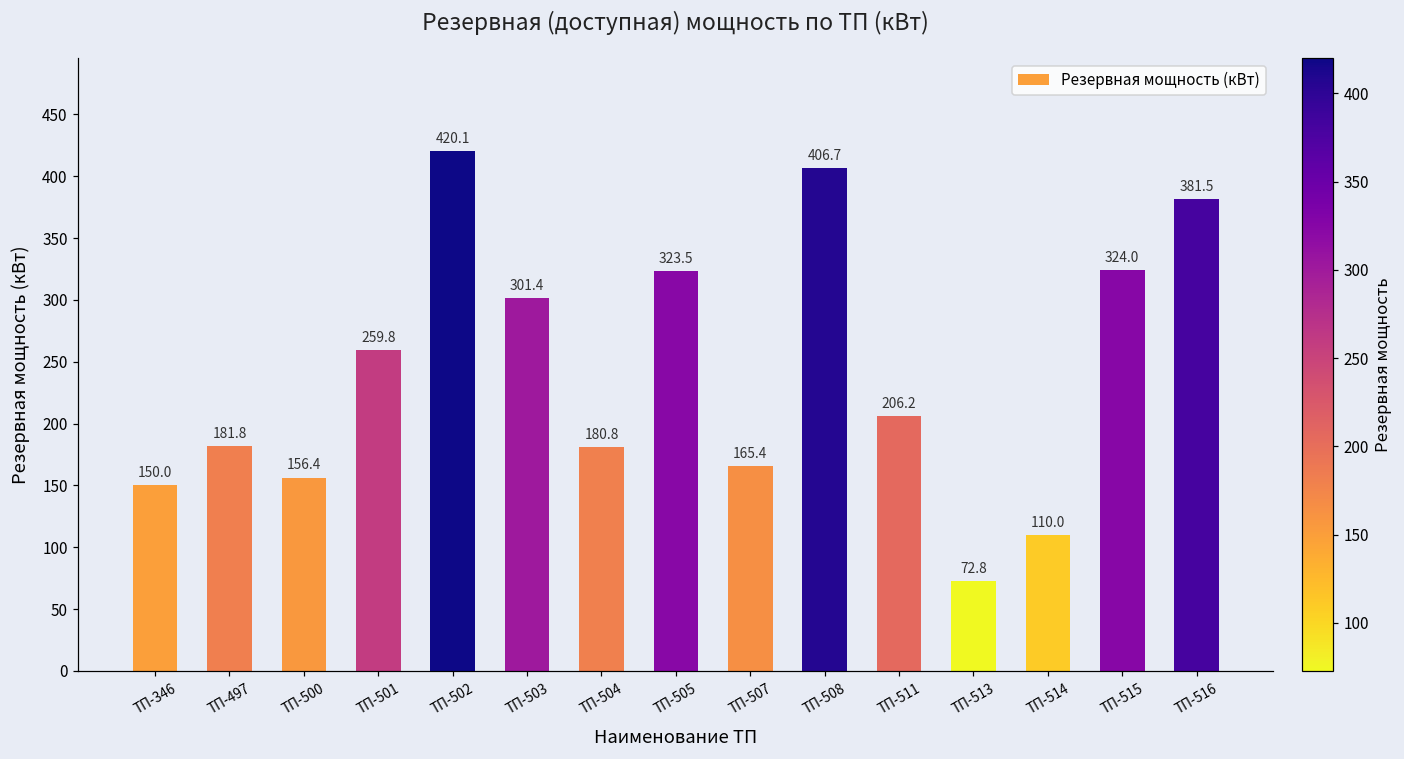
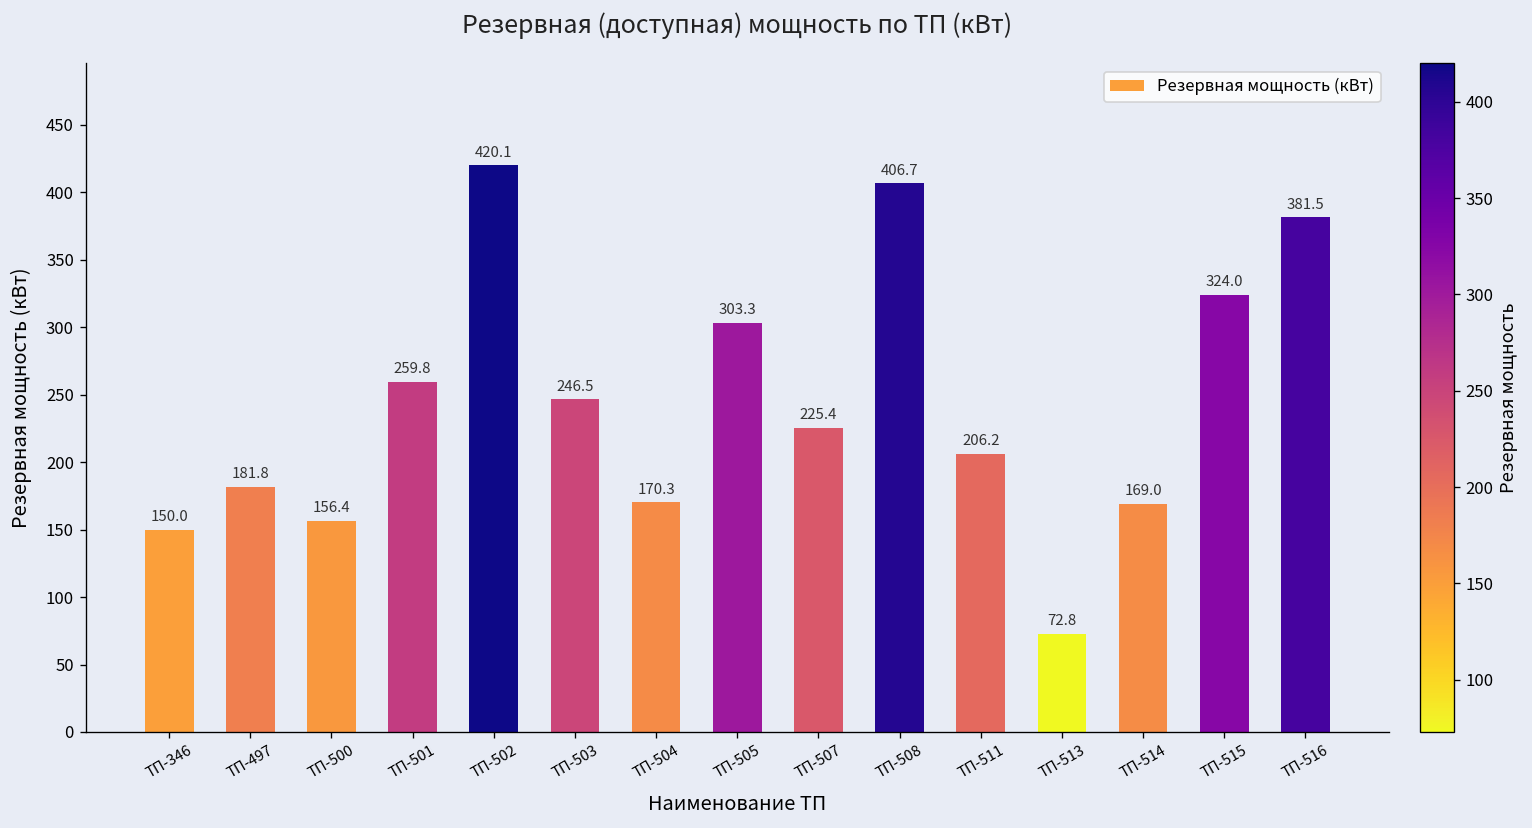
  {
    "ТП-346": 150.0,
    "ТП-497": 181.8,
    "ТП-500": 156.4,
    "ТП-501": 259.8,
    "ТП-502": 420.1,
-   "ТП-503": 301.4,
-   "ТП-504": 180.8,
-   "ТП-505": 323.5,
-   "ТП-507": 165.4,
+   "ТП-503": 246.5,
+   "ТП-504": 170.3,
+   "ТП-505": 303.3,
+   "ТП-507": 225.4,
    "ТП-508": 406.7,
    "ТП-511": 206.2,
    "ТП-513": 72.8,
-   "ТП-514": 110.0,
+   "ТП-514": 169.0,
    "ТП-515": 324.0,
    "ТП-516": 381.5
  }
